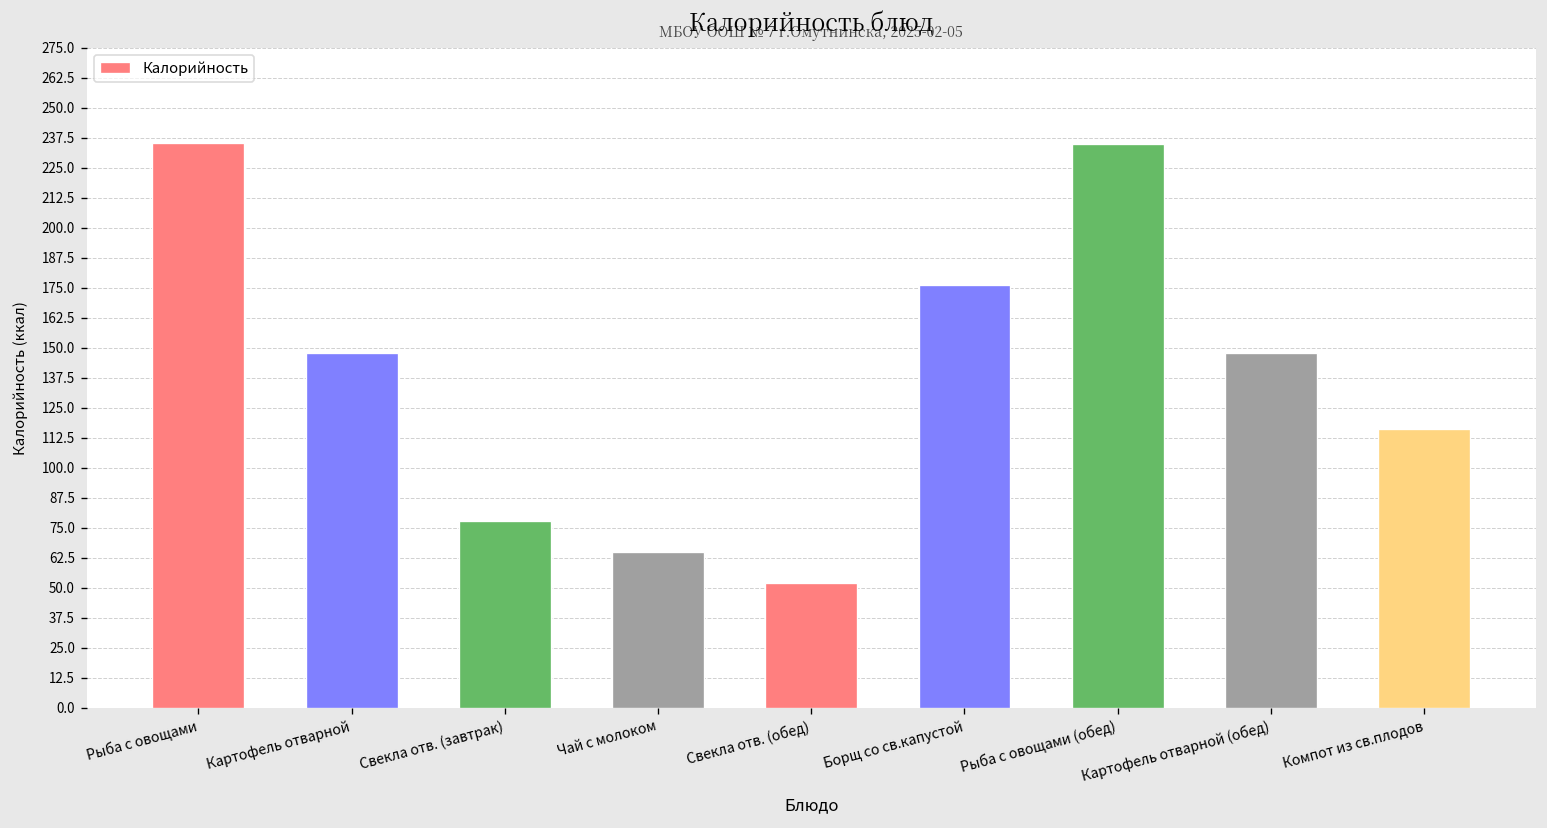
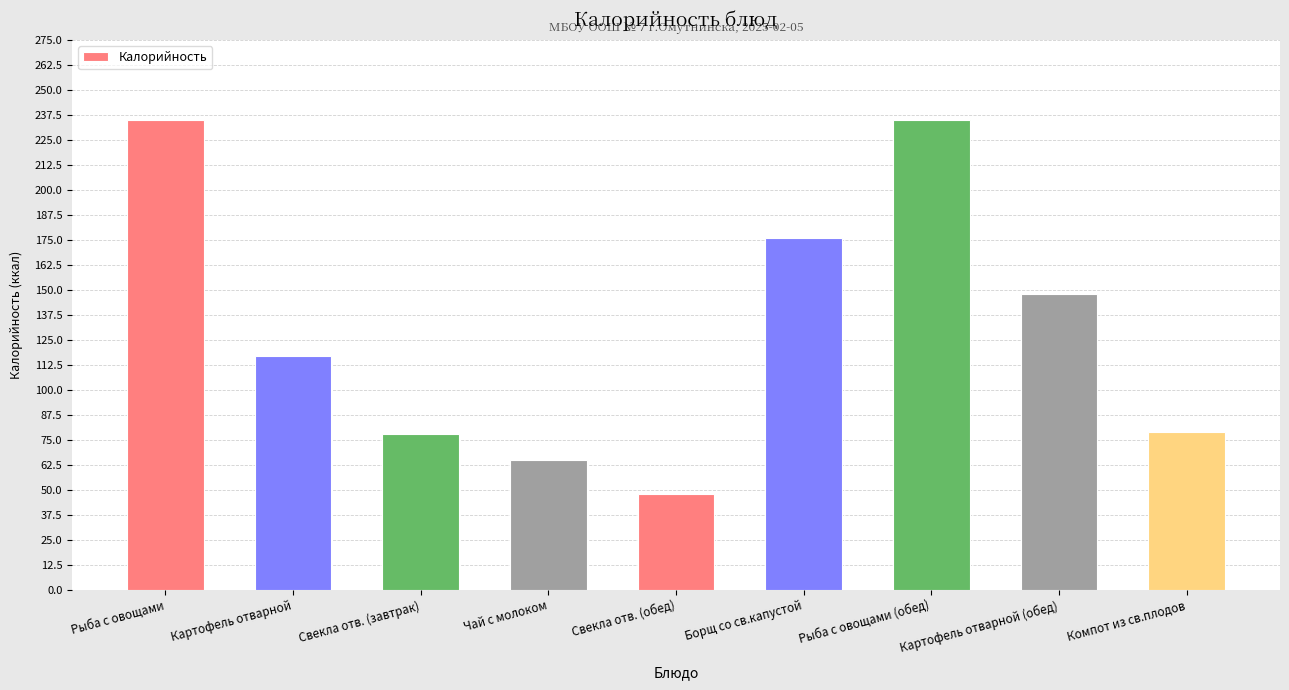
  {
    "Рыба с овощами": 235,
-   "Картофель отварной": 148,
+   "Картофель отварной": 117,
    "Свекла отв. (завтрак)": 78,
    "Чай с молоком": 65,
-   "Свекла отв. (обед)": 52,
+   "Свекла отв. (обед)": 48,
    "Борщ со св.капустой": 176,
    "Рыба с овощами (обед)": 235,
    "Картофель отварной (обед)": 148,
-   "Компот из св.плодов": 116
+   "Компот из св.плодов": 79
  }
